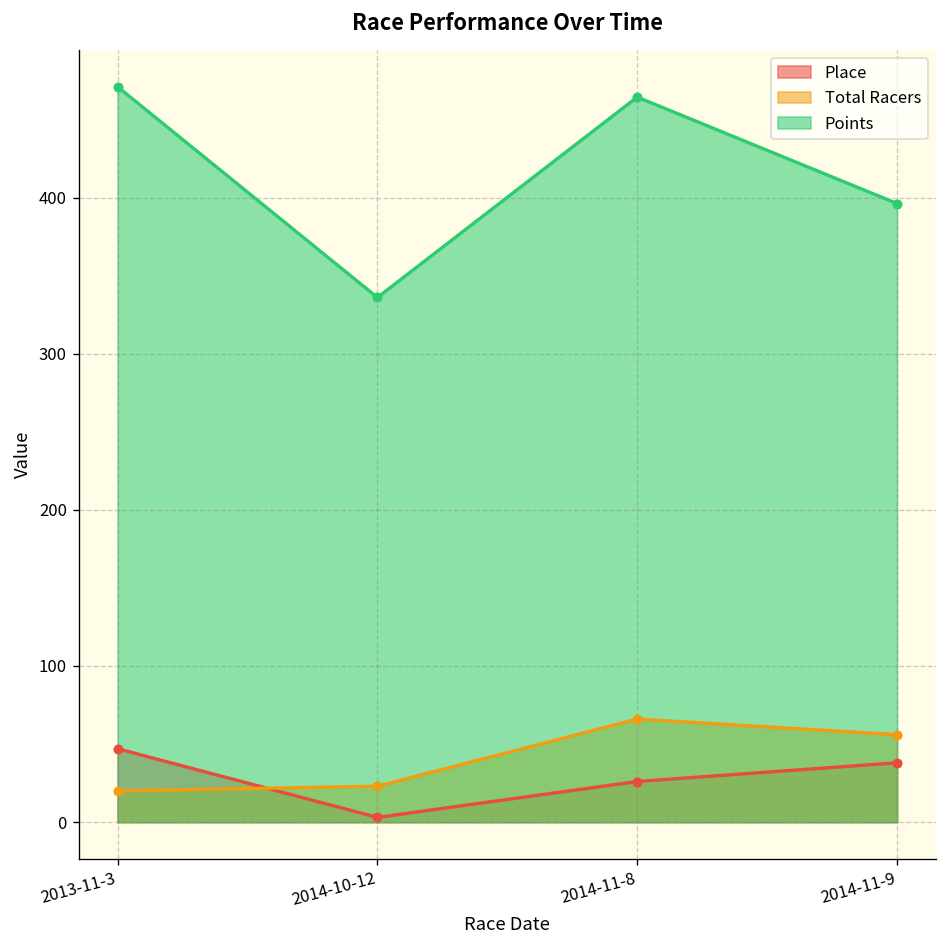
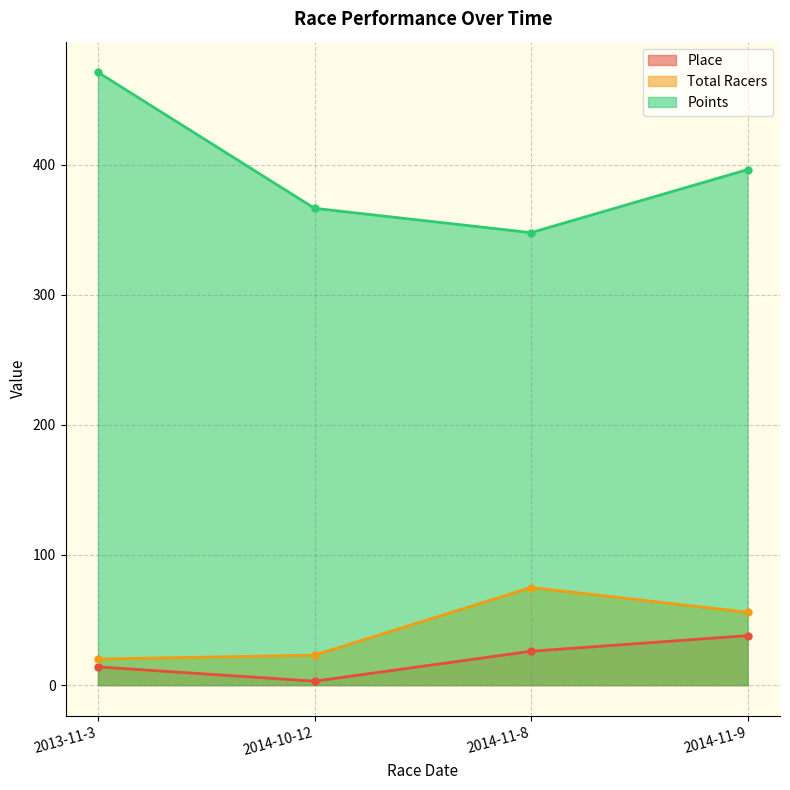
  {
    "Place": {
-     "2013-11-3": 47,
+     "2013-11-3": 14,
      "2014-10-12": 3,
      "2014-11-8": 26,
      "2014-11-9": 38
    },
    "Total Racers": {
      "2013-11-3": 20,
      "2014-10-12": 23,
-     "2014-11-8": 66,
+     "2014-11-8": 75,
      "2014-11-9": 56
    },
    "Points": {
      "2013-11-3": 471,
-     "2014-10-12": 336,
-     "2014-11-8": 464,
+     "2014-10-12": 366,
+     "2014-11-8": 348,
      "2014-11-9": 396
    }
  }
